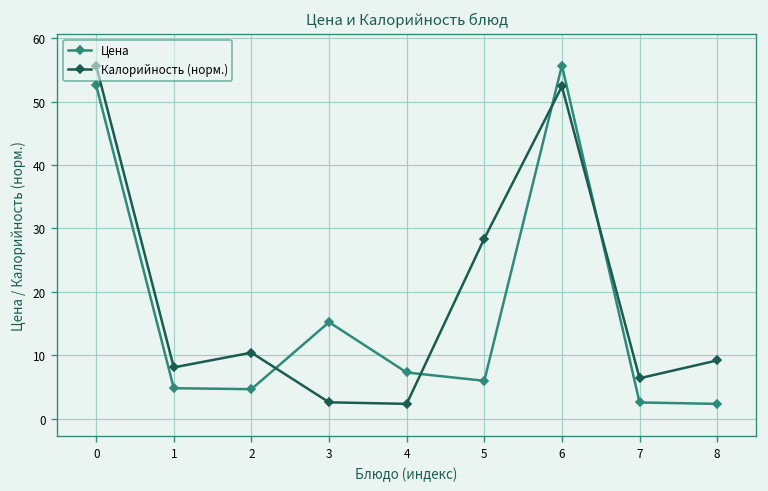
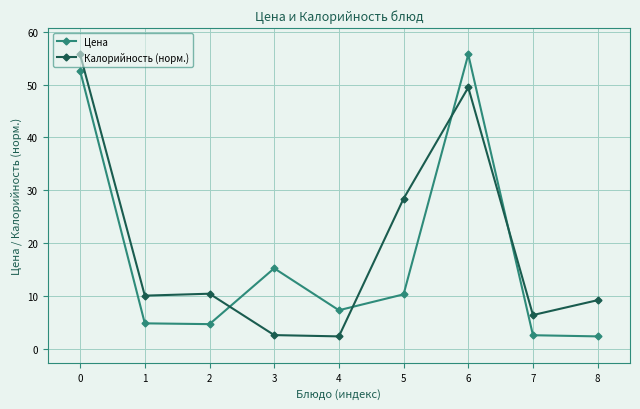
  {
    "Цена": {
      "0": 53,
      "1": 5,
      "2": 5,
      "3": 15,
      "4": 7,
-     "5": 6,
+     "5": 10,
      "6": 56,
      "7": 3,
      "8": 2
    },
    "Калорийность (норм.)": {
-     "1": 8,
+     "1": 10,
      "2": 10,
      "3": 3,
      "4": 2,
      "5": 28,
-     "6": 52,
+     "6": 49,
      "7": 6,
      "8": 9
    }
  }
